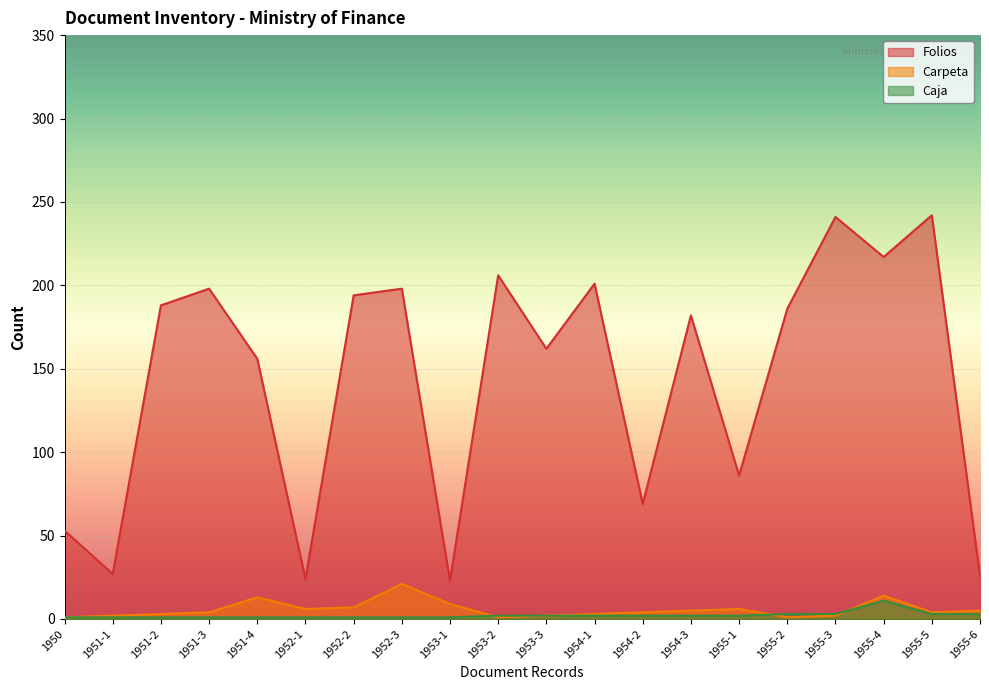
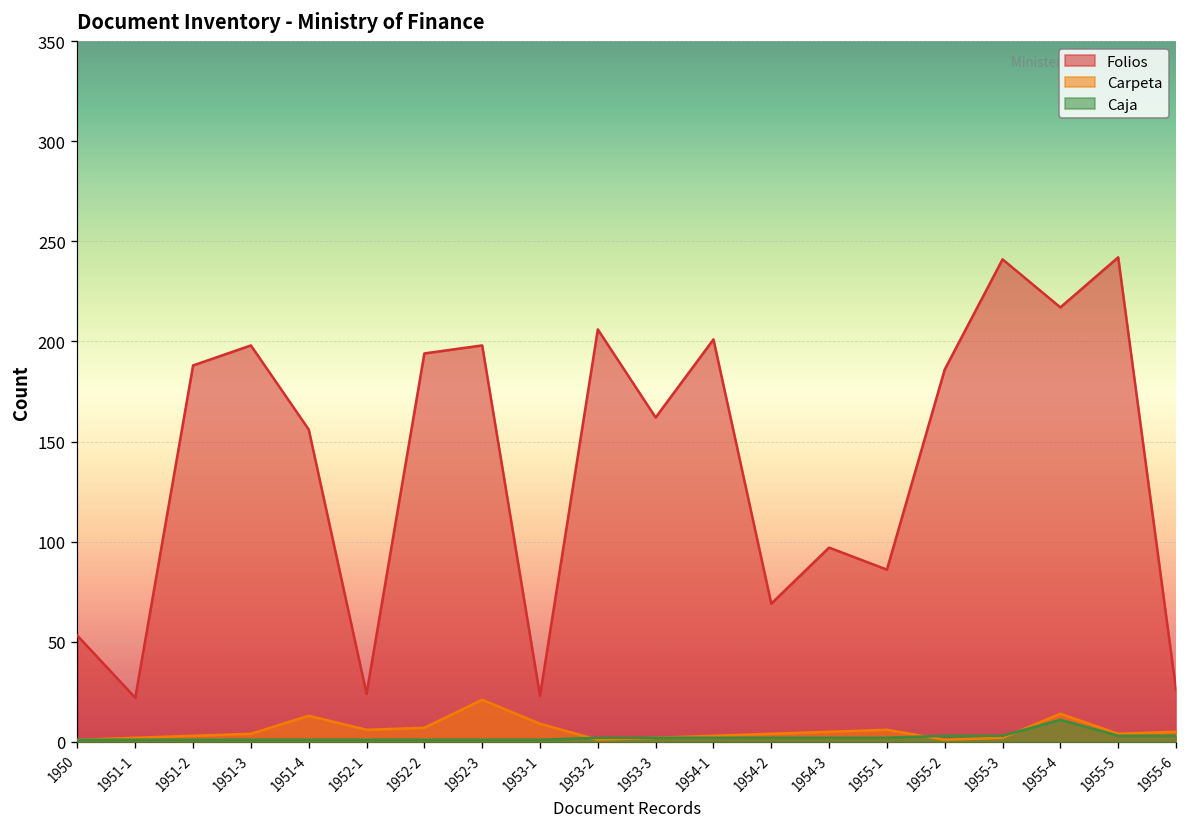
  {
    "Folios": {
      "1950": 53,
-     "1951-1": 27,
+     "1951-1": 22,
      "1951-2": 188,
      "1951-3": 198,
      "1951-4": 156,
      "1952-1": 24,
      "1952-2": 194,
      "1952-3": 198,
      "1953-1": 23,
      "1953-2": 206,
      "1953-3": 162,
      "1954-1": 201,
      "1954-2": 69,
-     "1954-3": 182,
+     "1954-3": 97,
      "1955-1": 86,
      "1955-2": 186,
      "1955-3": 241,
      "1955-4": 217,
      "1955-5": 242,
      "1955-6": 26
    },
    "Carpeta": {
      "1951-2": 3,
      "1951-3": 4,
      "1951-4": 13,
      "1952-1": 6,
      "1952-2": 7,
      "1952-3": 21,
      "1953-1": 9,
      "1954-2": 4,
      "1954-3": 5,
      "1955-1": 6,
      "1955-2": 1,
      "1955-4": 14,
      "1955-6": 5
    },
    "Caja": {
      "1951-2": 1,
      "1951-3": 1,
      "1951-4": 1,
      "1952-1": 1,
      "1952-2": 1,
      "1952-3": 1,
      "1953-1": 1,
      "1954-2": 2,
      "1954-3": 2,
      "1955-1": 2,
      "1955-2": 3,
      "1955-4": 11,
      "1955-6": 3
    }
  }
